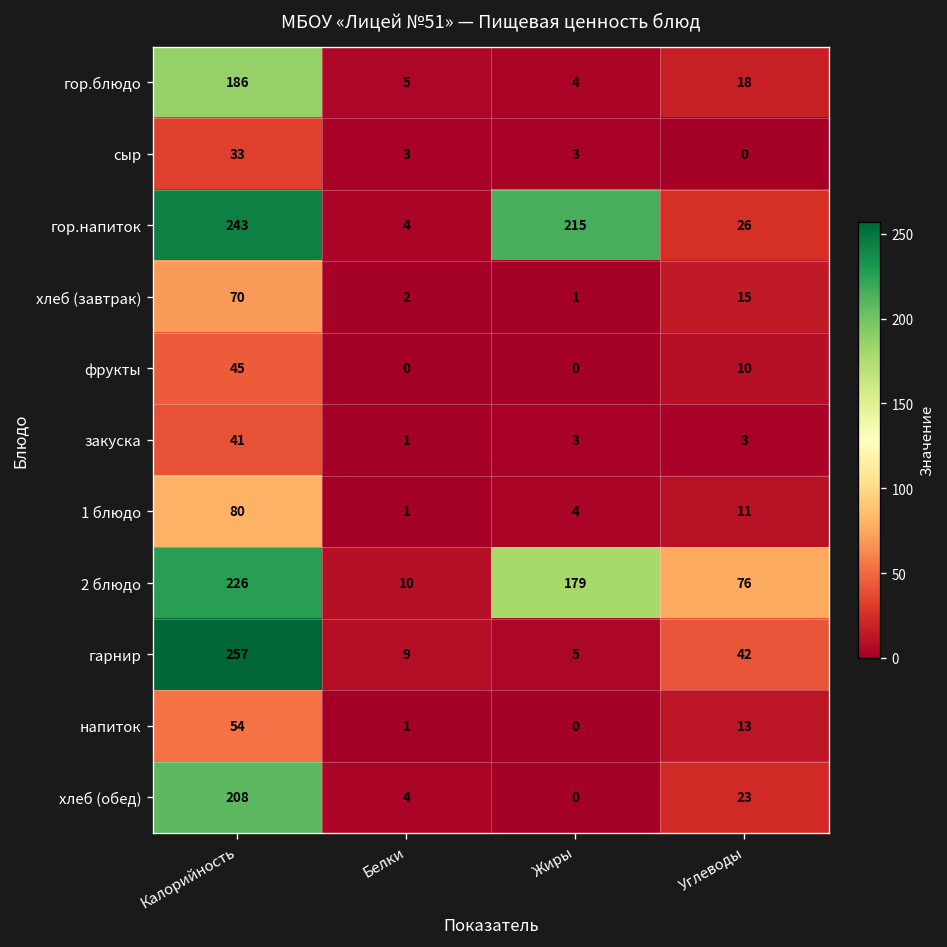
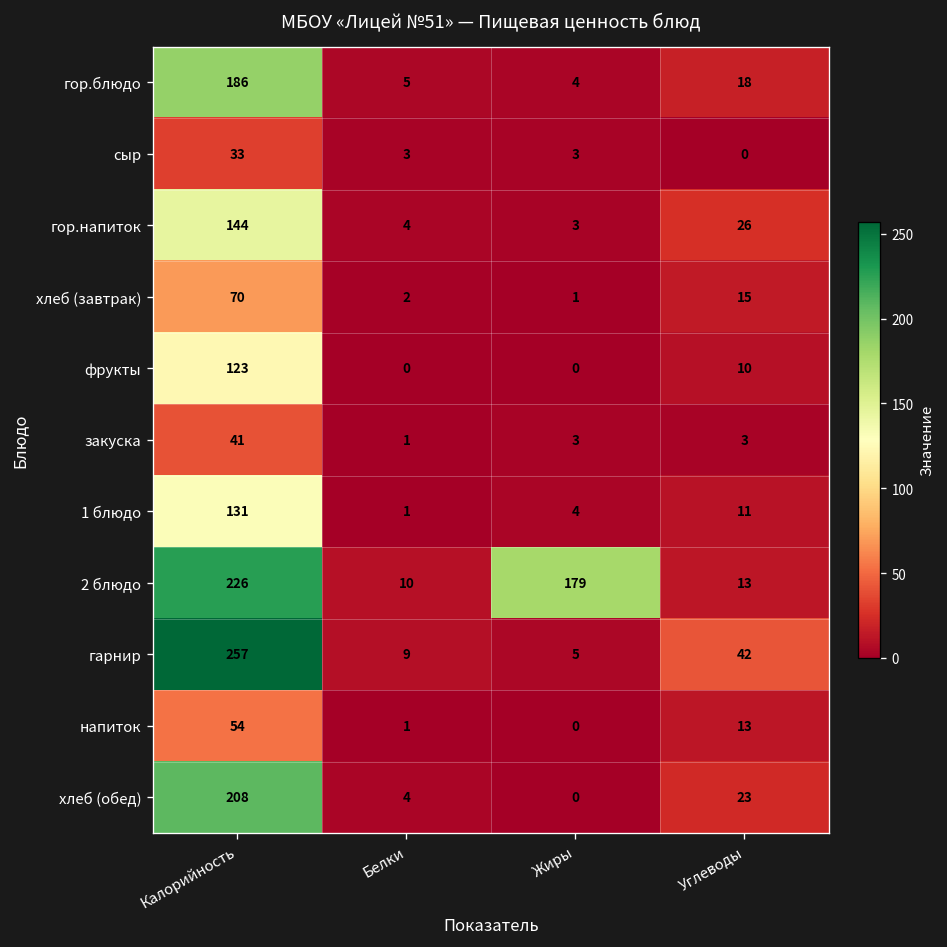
  {
    "гор.блюдо": {
      "Калорийность": 186,
      "Белки": 5,
      "Жиры": 4,
      "Углеводы": 18
    },
    "сыр": {
      "Калорийность": 33,
      "Белки": 3,
      "Жиры": 3,
      "Углеводы": 0
    },
    "гор.напиток": {
-     "Калорийность": 243,
+     "Калорийность": 144,
      "Белки": 4,
-     "Жиры": 215,
+     "Жиры": 3,
      "Углеводы": 26
    },
    "хлеб (завтрак)": {
      "Калорийность": 70,
      "Белки": 2,
      "Жиры": 1,
      "Углеводы": 15
    },
    "фрукты": {
-     "Калорийность": 45,
+     "Калорийность": 123,
      "Белки": 0,
      "Жиры": 0,
      "Углеводы": 10
    },
    "закуска": {
      "Калорийность": 41,
      "Белки": 1,
      "Жиры": 3,
      "Углеводы": 3
    },
    "1 блюдо": {
-     "Калорийность": 80,
+     "Калорийность": 131,
      "Белки": 1,
      "Жиры": 4,
      "Углеводы": 11
    },
    "2 блюдо": {
      "Калорийность": 226,
      "Белки": 10,
      "Жиры": 179,
-     "Углеводы": 76
+     "Углеводы": 13
    },
    "гарнир": {
      "Калорийность": 257,
      "Белки": 9,
      "Жиры": 5,
      "Углеводы": 42
    },
    "напиток": {
      "Калорийность": 54,
      "Белки": 1,
      "Жиры": 0,
      "Углеводы": 13
    },
    "хлеб (обед)": {
      "Калорийность": 208,
      "Белки": 4,
      "Жиры": 0,
      "Углеводы": 23
    }
  }
